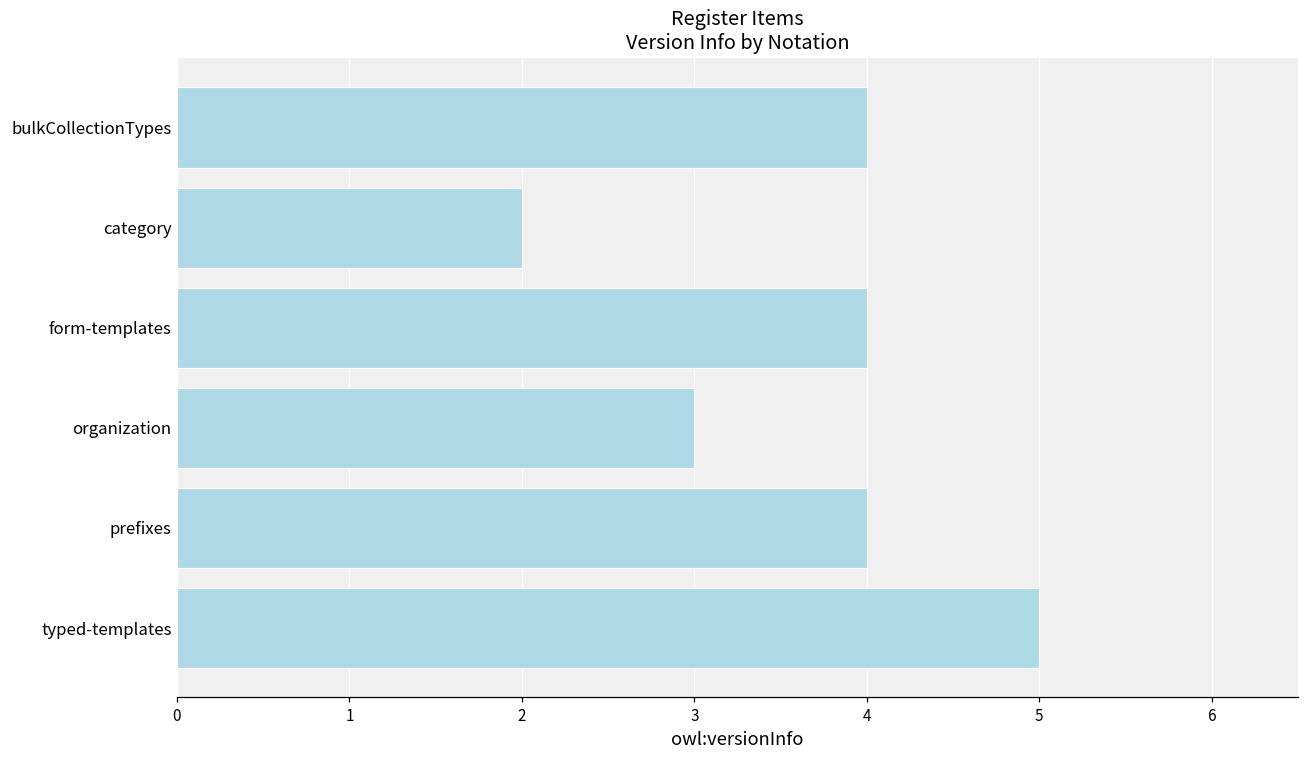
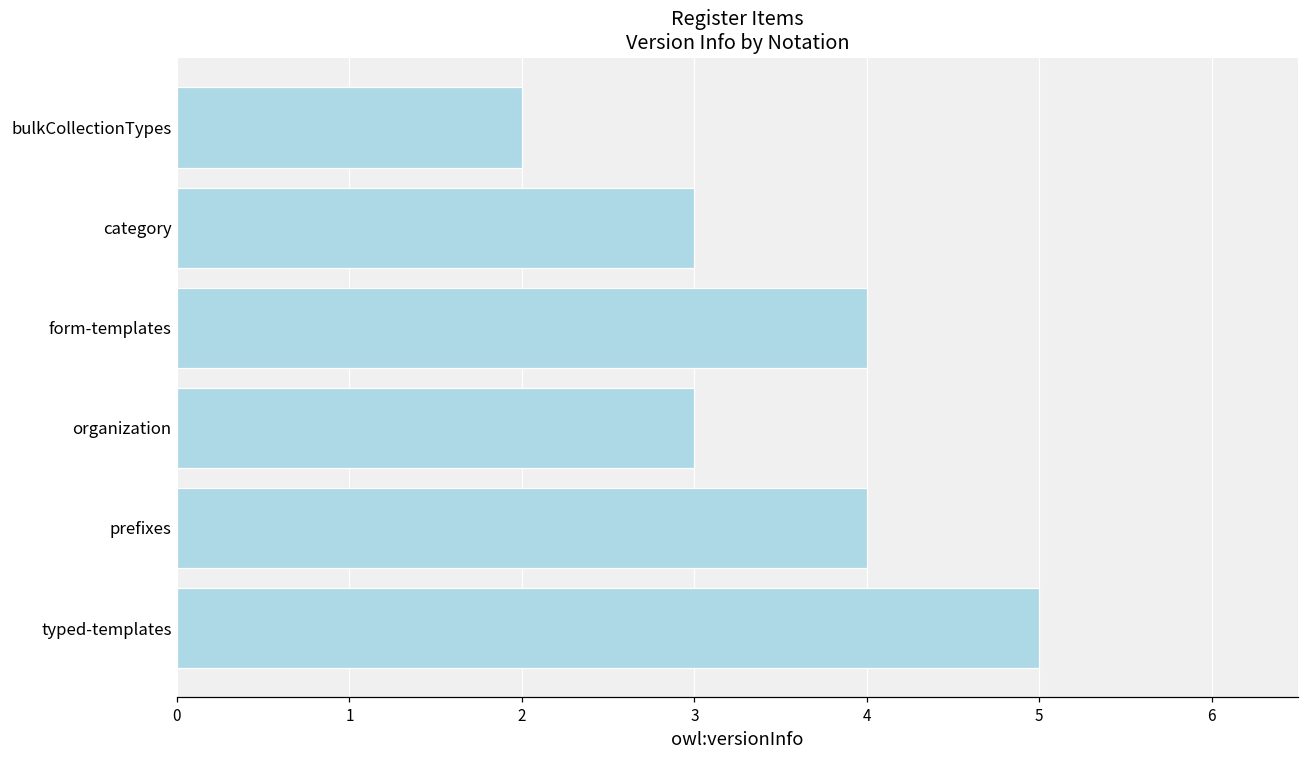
  {
-   "bulkCollectionTypes": 4,
-   "category": 2,
+   "bulkCollectionTypes": 2,
+   "category": 3,
    "form-templates": 4,
    "organization": 3,
    "prefixes": 4,
    "typed-templates": 5
  }
